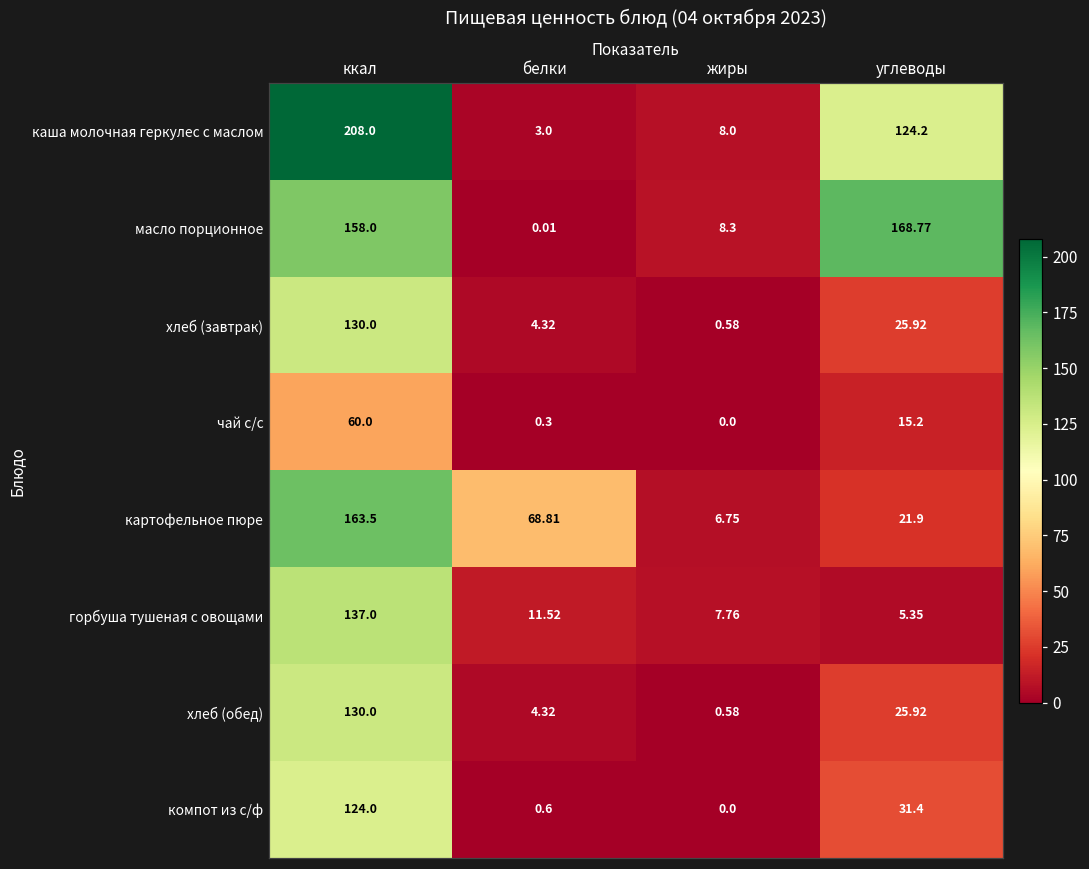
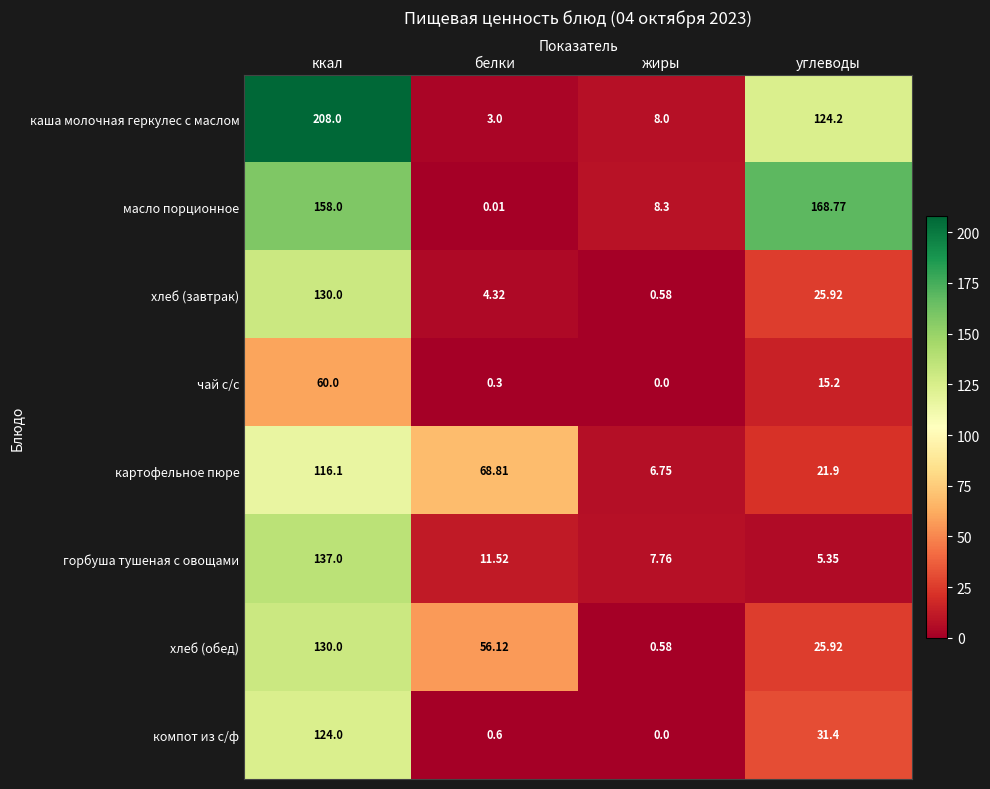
  {
    "каша молочная геркулес с маслом": {
      "ккал": 208.0,
      "белки": 3.0,
      "жиры": 8.0,
      "углеводы": 124.2
    },
    "масло порционное": {
      "ккал": 158.0,
      "белки": 0.01,
      "жиры": 8.3,
      "углеводы": 168.77
    },
    "хлеб (завтрак)": {
      "ккал": 130.0,
      "белки": 4.32,
      "жиры": 0.58,
      "углеводы": 25.92
    },
    "чай с/с": {
      "ккал": 60.0,
      "белки": 0.3,
      "жиры": 0.0,
      "углеводы": 15.2
    },
    "картофельное пюре": {
-     "ккал": 163.5,
+     "ккал": 116.1,
      "белки": 68.81,
      "жиры": 6.75,
      "углеводы": 21.9
    },
    "горбуша тушеная с овощами": {
      "ккал": 137.0,
      "белки": 11.52,
      "жиры": 7.76,
      "углеводы": 5.35
    },
    "хлеб (обед)": {
      "ккал": 130.0,
-     "белки": 4.32,
+     "белки": 56.12,
      "жиры": 0.58,
      "углеводы": 25.92
    },
    "компот из с/ф": {
      "ккал": 124.0,
      "белки": 0.6,
      "жиры": 0.0,
      "углеводы": 31.4
    }
  }
